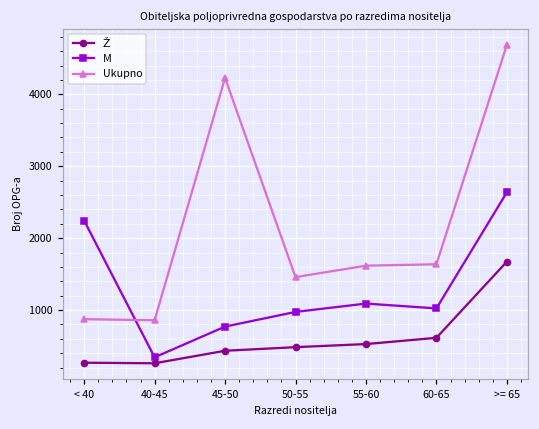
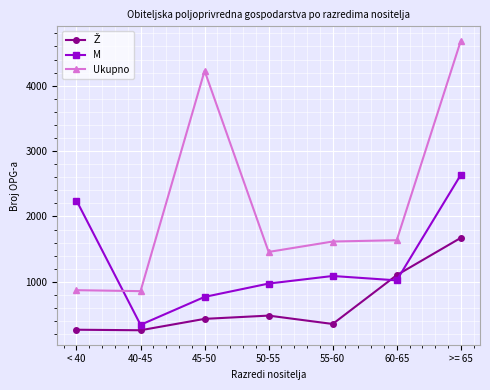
  {
    "Ž": {
      "< 40": 300,
      "40-45": 300,
      "45-50": 400,
      "50-55": 500,
-     "55-60": 500,
-     "60-65": 600,
+     "55-60": 400,
+     "60-65": 1100,
      ">= 65": 1700
    },
    "M": {
      "< 40": 2200,
      "40-45": 300,
      "45-50": 800,
      "50-55": 1000,
      "55-60": 1100,
      "60-65": 1000,
      ">= 65": 2600
    },
    "Ukupno": {
      "< 40": 900,
      "40-45": 900,
      "45-50": 4200,
      "50-55": 1500,
      "55-60": 1600,
      "60-65": 1600,
      ">= 65": 4700
    }
  }
